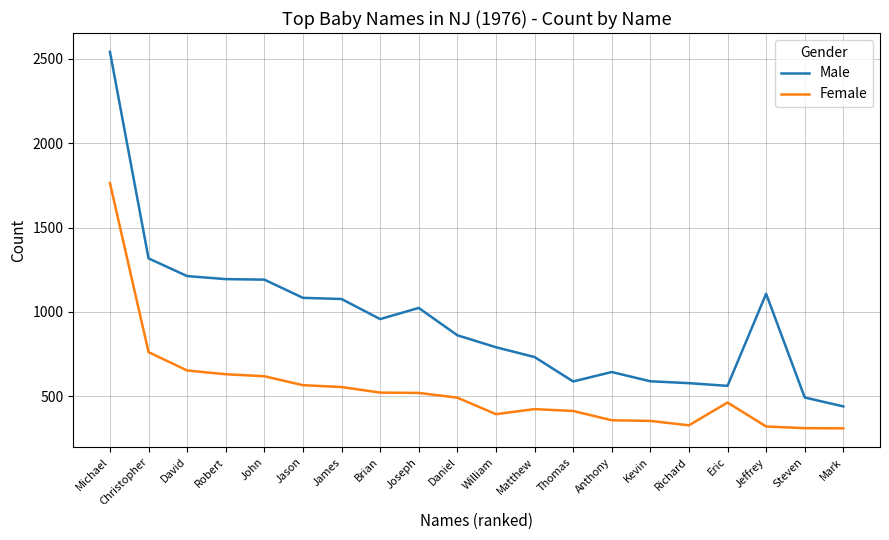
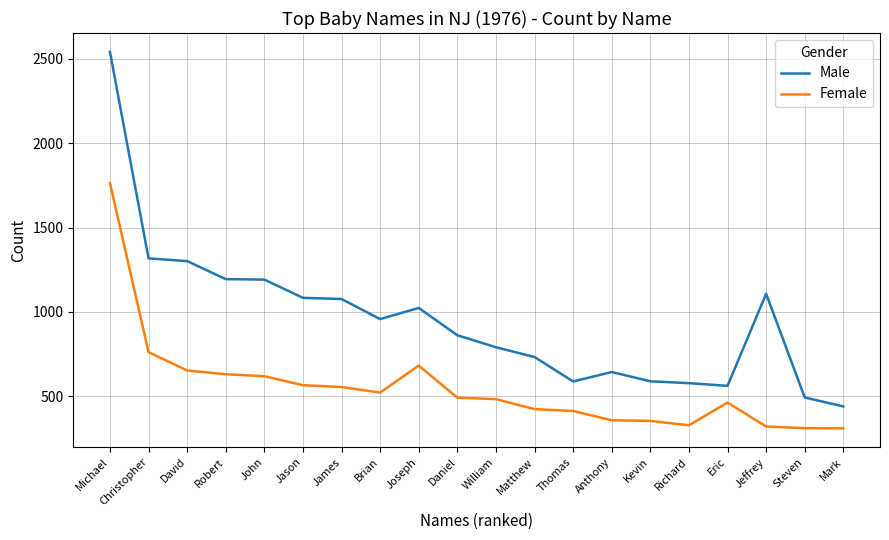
  {
    "Male": {
      "Michael": 2540,
      "Christopher": 1320,
-     "David": 1210,
+     "David": 1300,
      "Robert": 1190,
      "John": 1190,
      "Jason": 1080,
      "James": 1080,
      "Brian": 960,
      "Joseph": 1020,
      "Daniel": 860,
      "William": 790,
      "Matthew": 730,
      "Thomas": 590,
      "Anthony": 640,
      "Kevin": 590,
      "Richard": 580,
      "Eric": 560,
      "Jeffrey": 1110,
      "Steven": 490,
      "Mark": 440
    },
    "Female": {
      "Michael": 1760,
      "Christopher": 760,
      "David": 650,
      "Robert": 630,
      "John": 620,
      "Jason": 570,
      "James": 550,
      "Brian": 520,
-     "Joseph": 520,
+     "Joseph": 680,
      "Daniel": 490,
-     "William": 390,
+     "William": 480,
      "Matthew": 420,
      "Thomas": 410,
      "Anthony": 360,
      "Kevin": 350,
      "Richard": 330,
      "Eric": 460,
      "Jeffrey": 320,
      "Steven": 310,
      "Mark": 310
    }
  }
